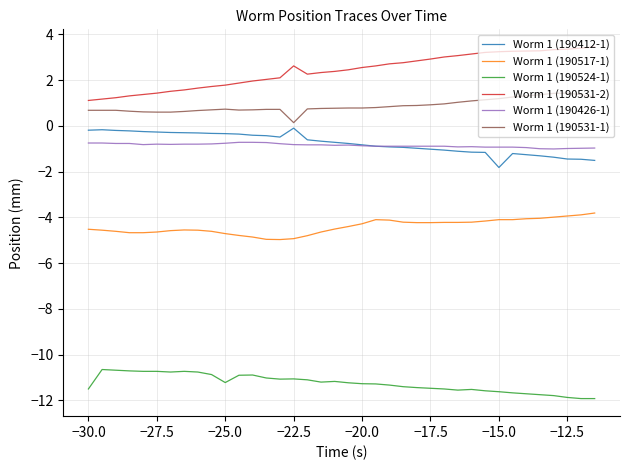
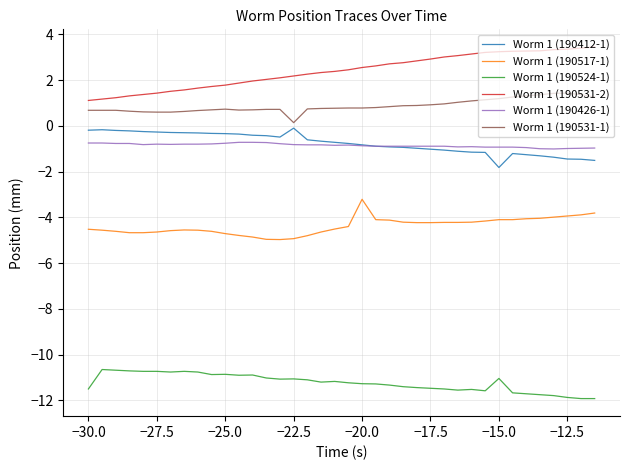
  {
    "Worm 1 (190412-1)": {
      "−30.0": -0.2,
      "−27.5": -0.3,
      "−25.0": -0.3,
      "−22.5": -0.1,
      "−17.5": -1.0,
      "−15.0": -1.8,
      "−12.5": -1.5
    },
    "Worm 1 (190517-1)": {
      "−30.0": -4.5,
      "−27.5": -4.6,
      "−25.0": -4.7,
      "−22.5": -4.9,
-     "−20.0": -4.3,
+     "−20.0": -3.2,
      "−17.5": -4.2,
      "−15.0": -4.1,
      "−12.5": -3.9
    },
    "Worm 1 (190524-1)": {
      "−30.0": -11.5,
      "−27.5": -10.7,
-     "−25.0": -11.2,
+     "−25.0": -10.9,
      "−22.5": -11.1,
      "−20.0": -11.3,
      "−17.5": -11.5,
-     "−15.0": -11.6,
+     "−15.0": -11.0,
      "−12.5": -11.9
    },
    "Worm 1 (190531-2)": {
      "−30.0": 1.1,
      "−27.5": 1.4,
      "−25.0": 1.8,
-     "−22.5": 2.6,
+     "−22.5": 2.2,
      "−20.0": 2.6,
      "−17.5": 2.9
    },
    "Worm 1 (190426-1)": {
      "−30.0": -0.8,
      "−27.5": -0.8,
      "−25.0": -0.8,
      "−22.5": -0.8,
      "−17.5": -0.9,
      "−15.0": -0.9,
      "−12.5": -1.0
    },
    "Worm 1 (190531-1)": {
      "−30.0": 0.7,
      "−27.5": 0.6,
      "−25.0": 0.7,
      "−22.5": 0.1,
      "−20.0": 0.8,
      "−17.5": 0.9
    }
  }
